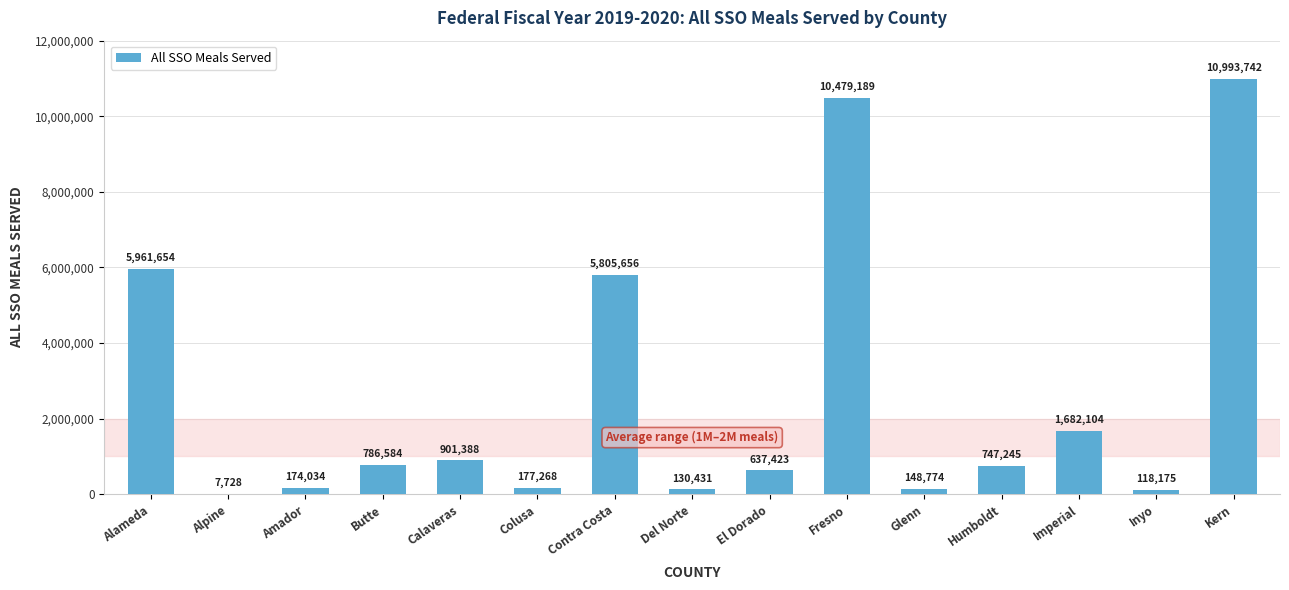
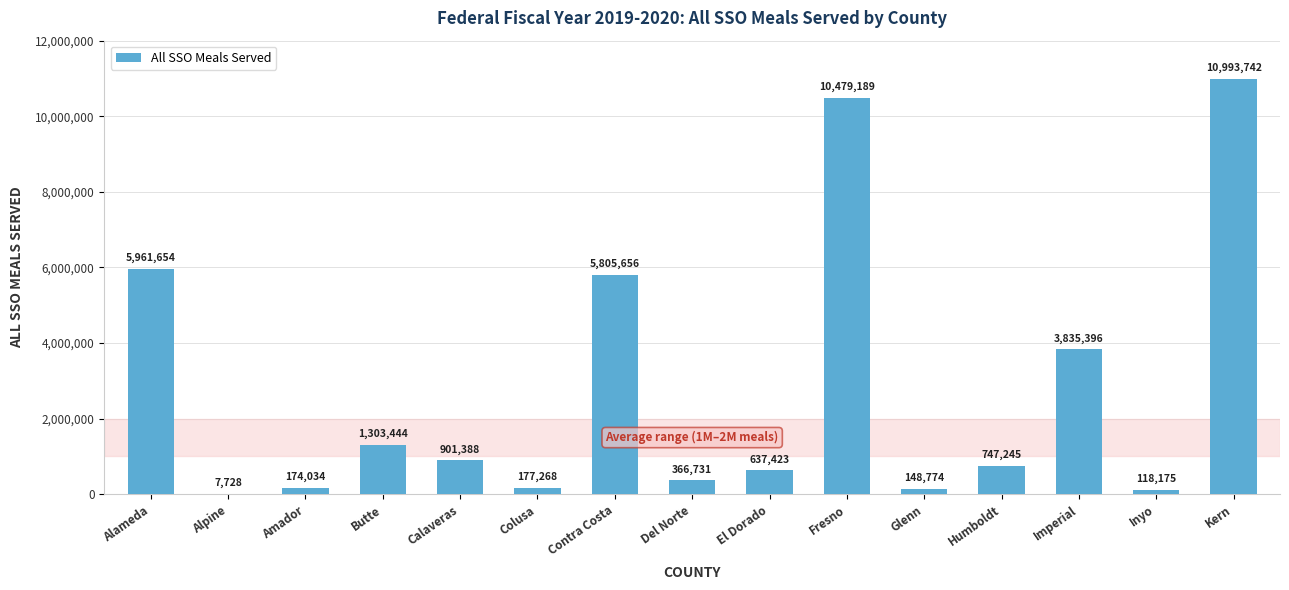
  {
    "Alameda": "5,961,654",
    "Alpine": "7,728",
    "Amador": "174,034",
-   "Butte": "786,584",
+   "Butte": "1,303,444",
    "Calaveras": "901,388",
    "Colusa": "177,268",
    "Contra Costa": "5,805,656",
-   "Del Norte": "130,431",
+   "Del Norte": "366,731",
    "El Dorado": "637,423",
    "Fresno": "10,479,189",
    "Glenn": "148,774",
    "Humboldt": "747,245",
-   "Imperial": "1,682,104",
+   "Imperial": "3,835,396",
    "Inyo": "118,175",
    "Kern": "10,993,742"
  }
